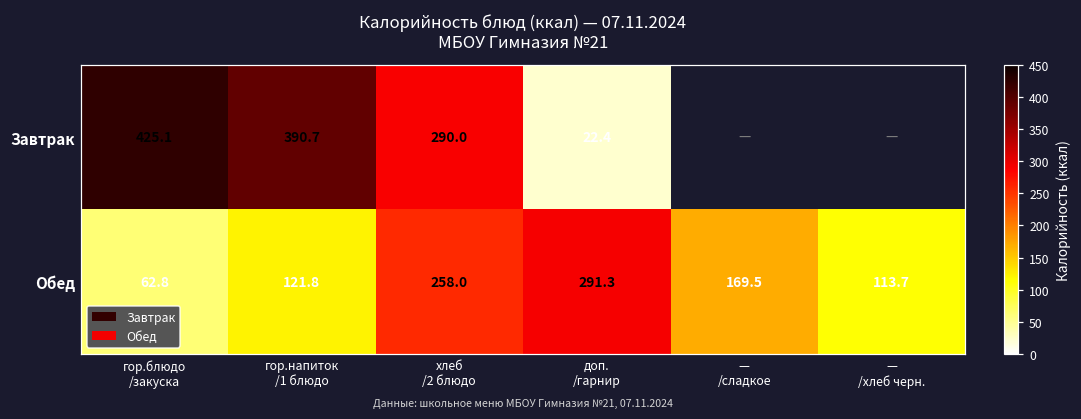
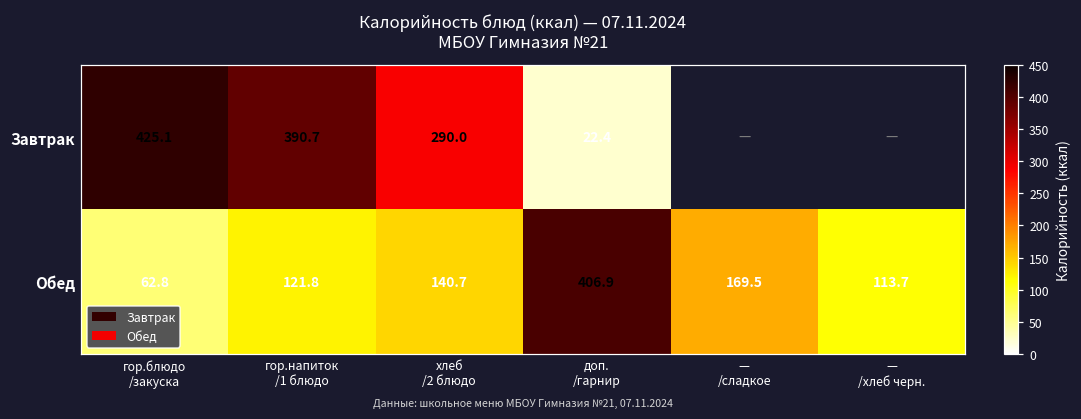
  {
    "Завтрак": {
      "гор.напиток /1 блюдо": 390.7,
      "хлеб /2 блюдо": 290.0,
      "доп. /гарнир": 22.4
    },
    "Обед": {
      "гор.блюдо /закуска": 62.8,
      "гор.напиток /1 блюдо": 121.8,
-     "хлеб /2 блюдо": 258.0,
-     "доп. /гарнир": 291.3,
+     "хлеб /2 блюдо": 140.7,
+     "доп. /гарнир": 406.9,
      "— /сладкое": 169.5,
      "— /хлеб черн.": 113.7
    }
  }
